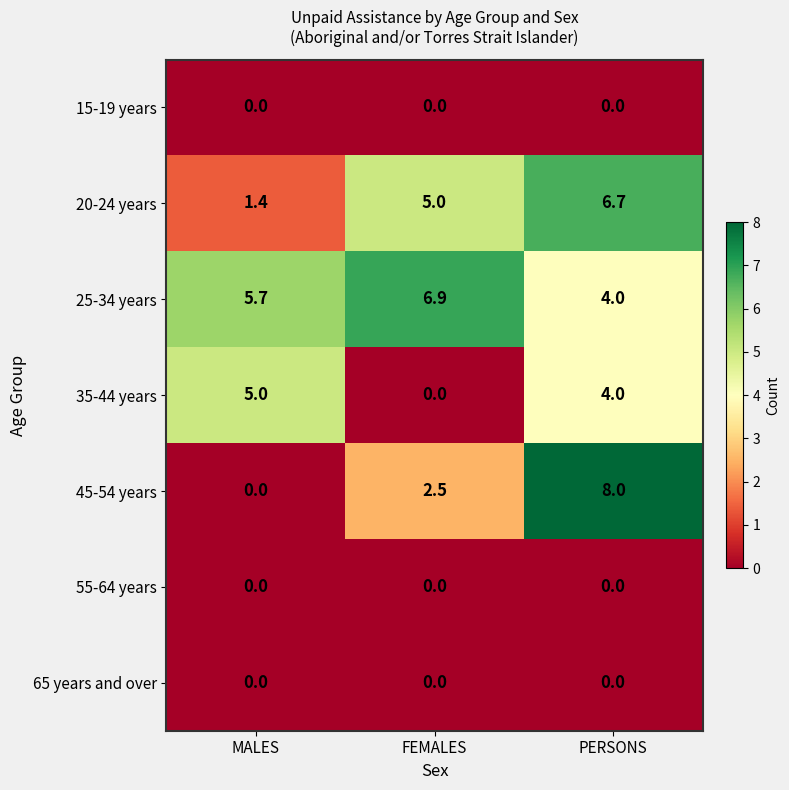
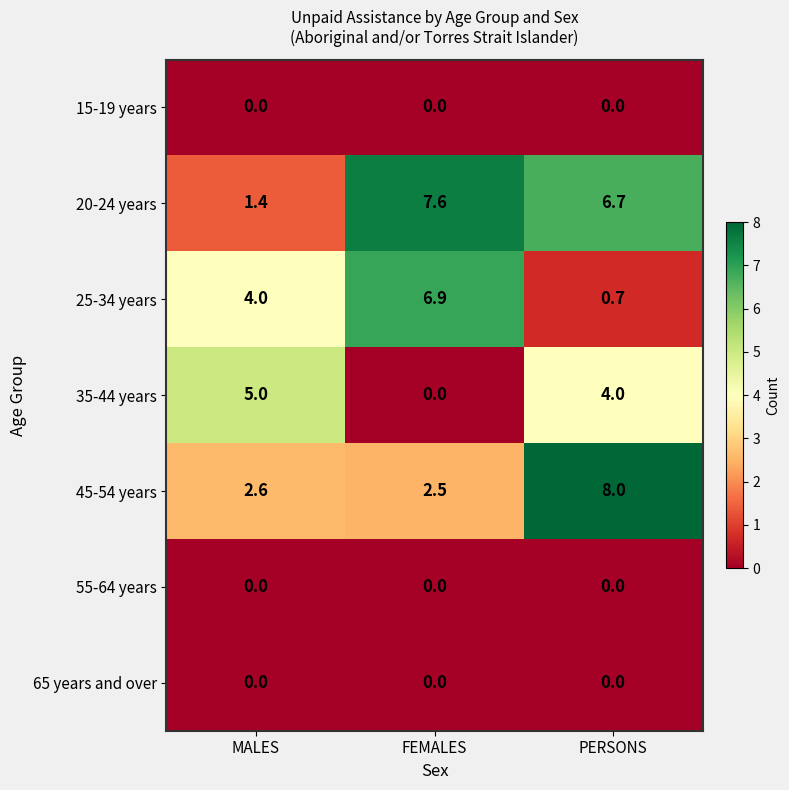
  {
    "15-19 years": {
      "MALES": 0.0,
      "FEMALES": 0.0,
      "PERSONS": 0.0
    },
    "20-24 years": {
      "MALES": 1.4,
-     "FEMALES": 5.0,
+     "FEMALES": 7.6,
      "PERSONS": 6.7
    },
    "25-34 years": {
-     "MALES": 5.7,
+     "MALES": 4.0,
      "FEMALES": 6.9,
-     "PERSONS": 4.0
+     "PERSONS": 0.7
    },
    "35-44 years": {
      "MALES": 5.0,
      "FEMALES": 0.0,
      "PERSONS": 4.0
    },
    "45-54 years": {
-     "MALES": 0.0,
+     "MALES": 2.6,
      "FEMALES": 2.5,
      "PERSONS": 8.0
    },
    "55-64 years": {
      "MALES": 0.0,
      "FEMALES": 0.0,
      "PERSONS": 0.0
    },
    "65 years and over": {
      "MALES": 0.0,
      "FEMALES": 0.0,
      "PERSONS": 0.0
    }
  }
